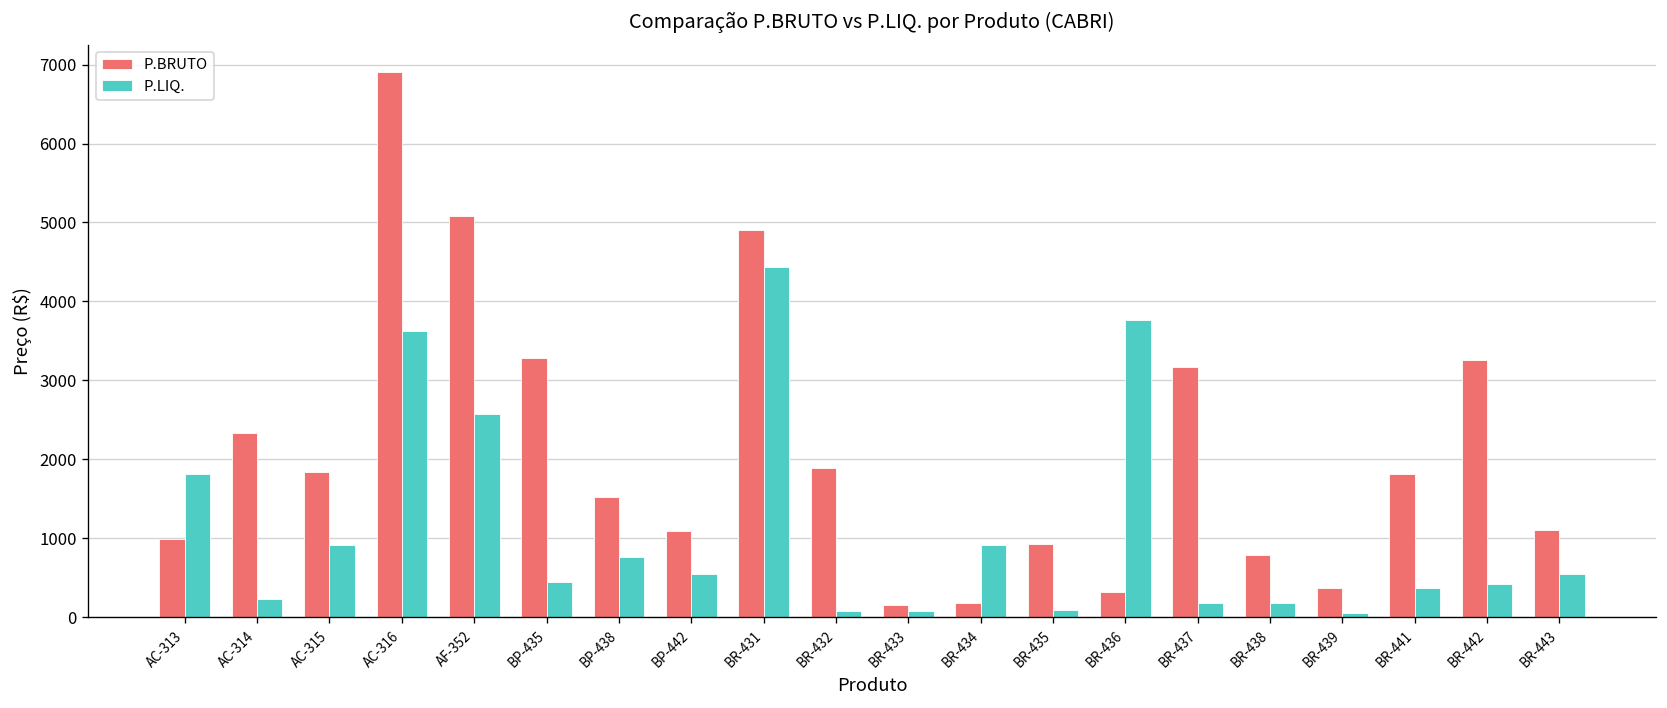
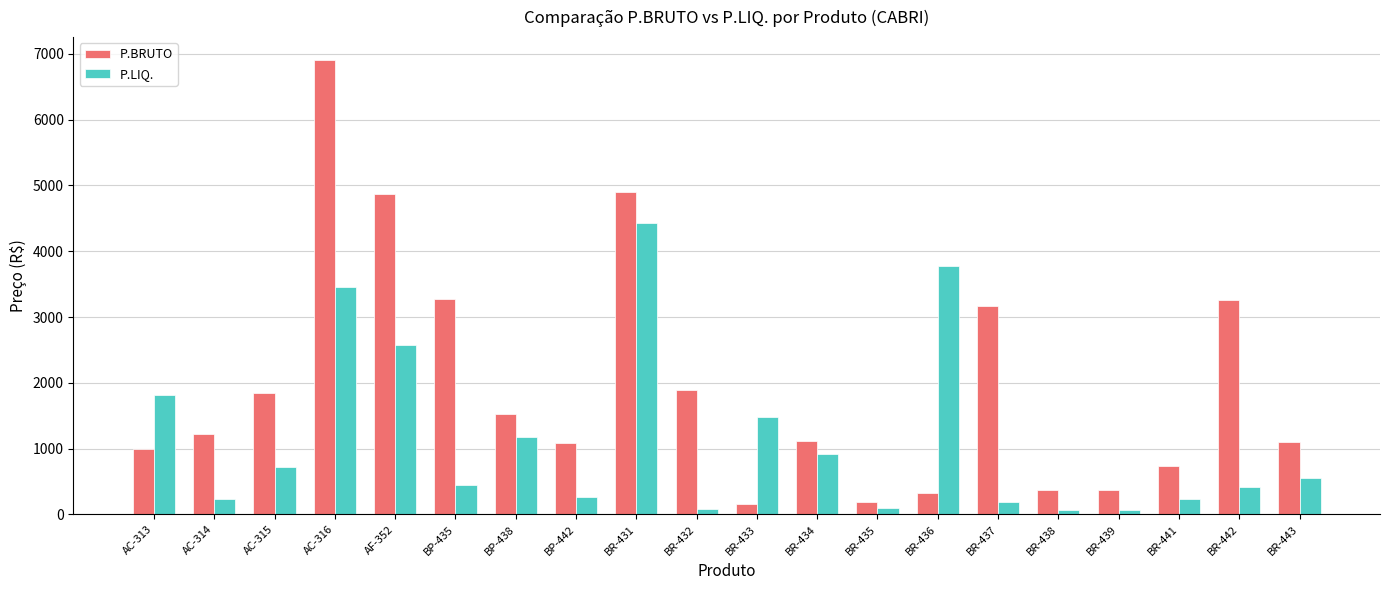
  {
    "P.BRUTO": {
      "AC-313": 1000,
-     "AC-314": 2300,
+     "AC-314": 1200,
      "AC-315": 1800,
      "AC-316": 6900,
-     "AF-352": 5100,
+     "AF-352": 4900,
      "BP-435": 3300,
      "BP-438": 1500,
      "BP-442": 1100,
      "BR-431": 4900,
      "BR-432": 1900,
      "BR-433": 200,
-     "BR-434": 200,
-     "BR-435": 900,
+     "BR-434": 1100,
+     "BR-435": 200,
      "BR-436": 300,
      "BR-437": 3200,
-     "BR-438": 800,
+     "BR-438": 400,
      "BR-439": 400,
-     "BR-441": 1800,
+     "BR-441": 700,
      "BR-442": 3300,
      "BR-443": 1100
    },
    "P.LIQ.": {
      "AC-313": 1800,
      "AC-314": 200,
-     "AC-315": 900,
-     "AC-316": 3600,
+     "AC-315": 700,
+     "AC-316": 3500,
      "AF-352": 2600,
      "BP-435": 400,
-     "BP-438": 800,
-     "BP-442": 500,
+     "BP-438": 1200,
+     "BP-442": 300,
      "BR-431": 4400,
      "BR-432": 100,
-     "BR-433": 100,
+     "BR-433": 1500,
      "BR-434": 900,
      "BR-435": 100,
      "BR-436": 3800,
      "BR-437": 200,
-     "BR-438": 200,
+     "BR-438": 100,
      "BR-439": 100,
-     "BR-441": 400,
+     "BR-441": 200,
      "BR-442": 400,
      "BR-443": 600
    }
  }
